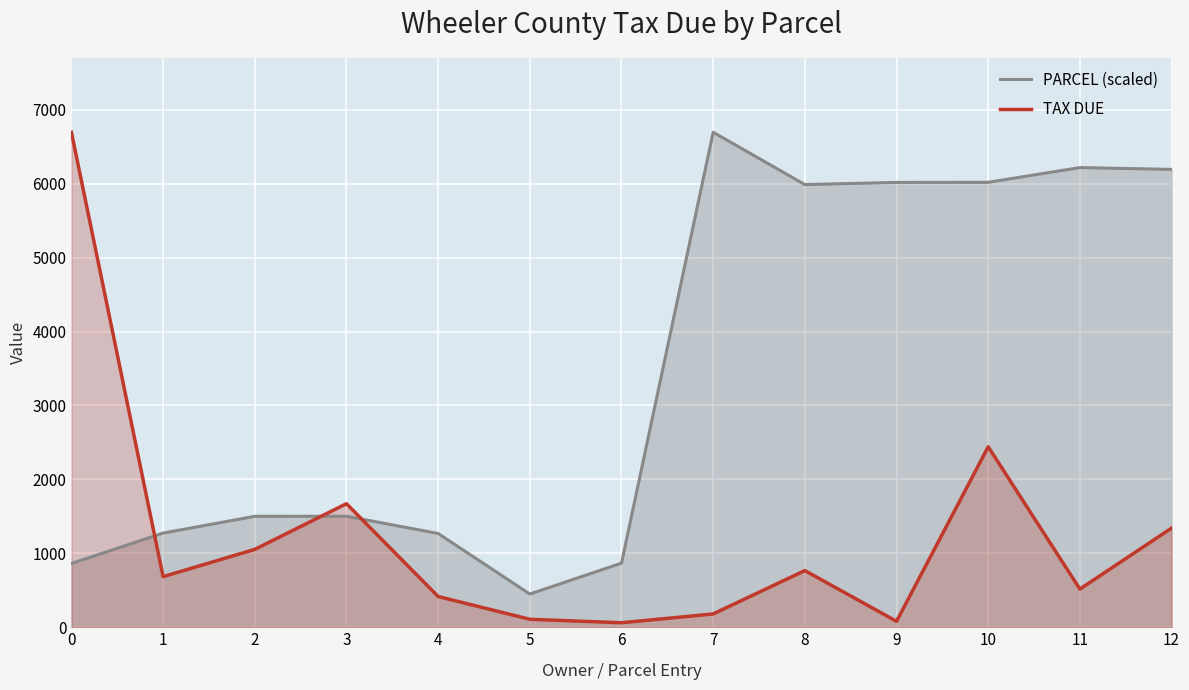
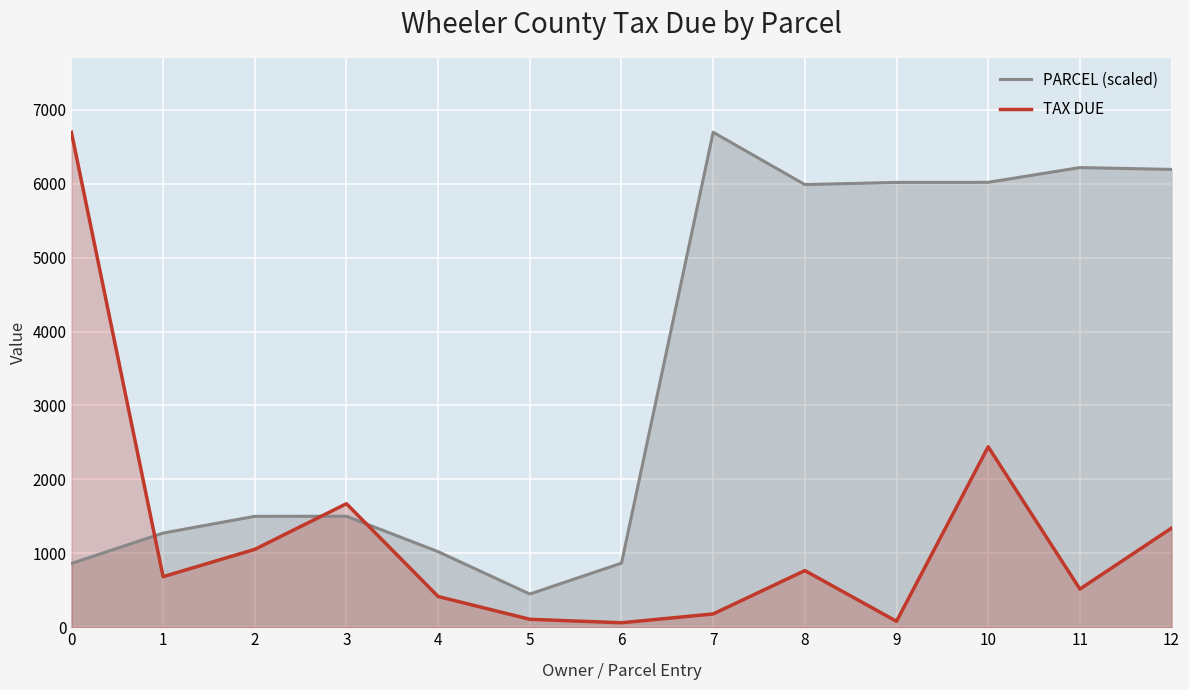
  {
    "PARCEL (scaled)": {
      "0": 900,
      "1": 1300,
      "2": 1500,
      "3": 1500,
-     "4": 1300,
+     "4": 1000,
      "5": 400,
      "6": 900,
      "7": 6700,
      "8": 6000,
      "9": 6000,
      "10": 6000,
      "11": 6200,
      "12": 6200
    },
    "TAX DUE": {
      "0": 6700,
      "1": 700,
      "2": 1100,
      "3": 1700,
      "4": 400,
      "5": 100,
      "6": 100,
      "7": 200,
      "8": 800,
      "9": 100,
      "10": 2400,
      "11": 500,
      "12": 1300
    }
  }
